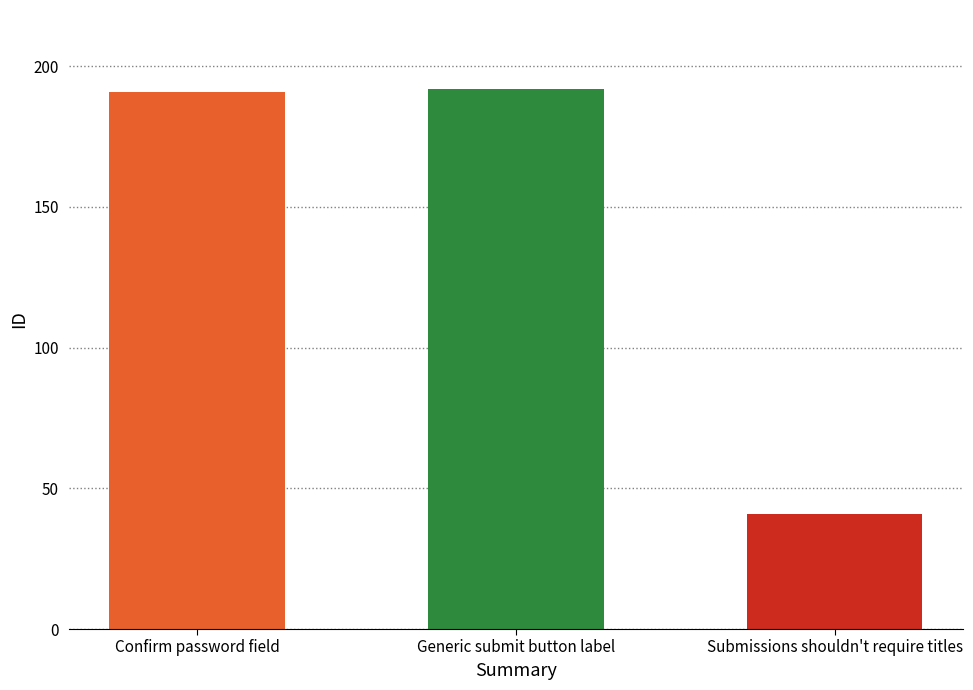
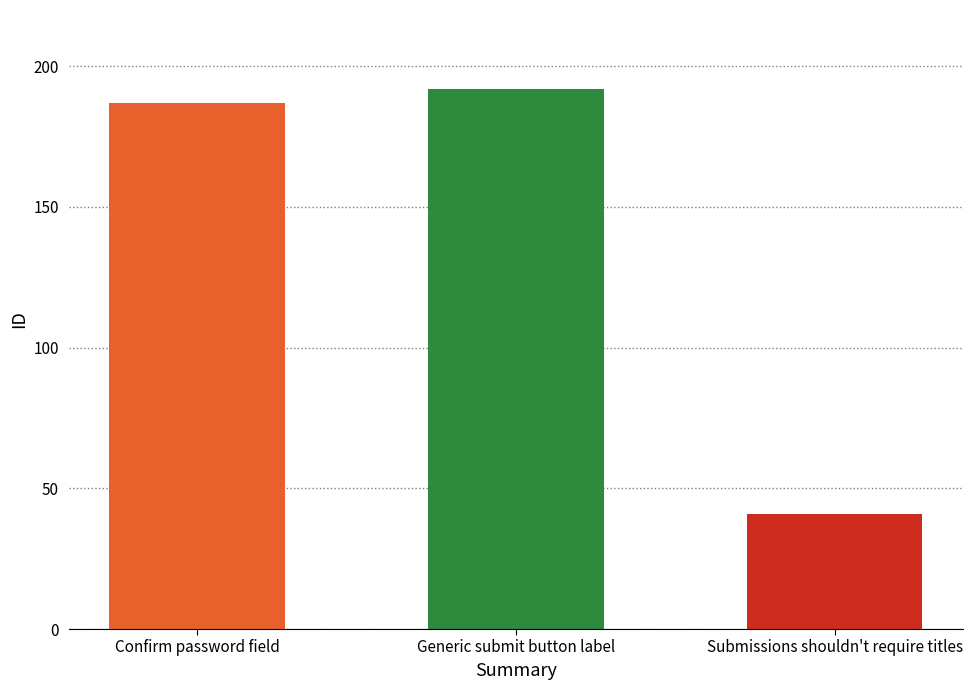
  {
-   "Confirm password field": 191,
+   "Confirm password field": 187,
    "Generic submit button label": 192,
    "Submissions shouldn't require titles": 41
  }
